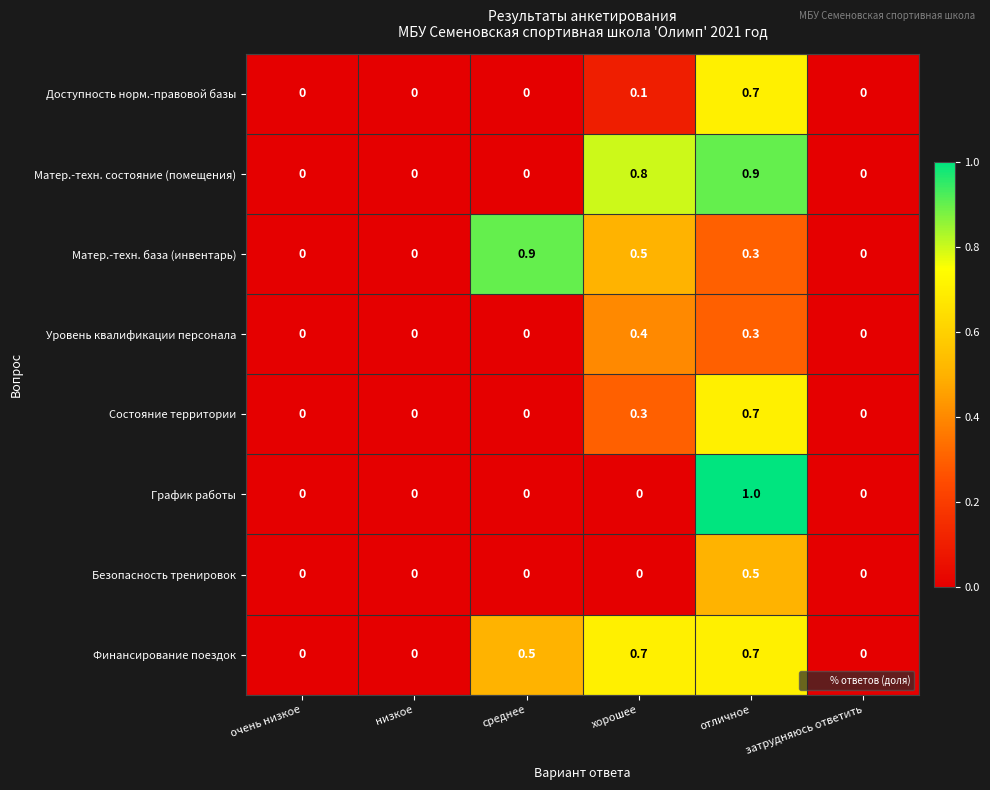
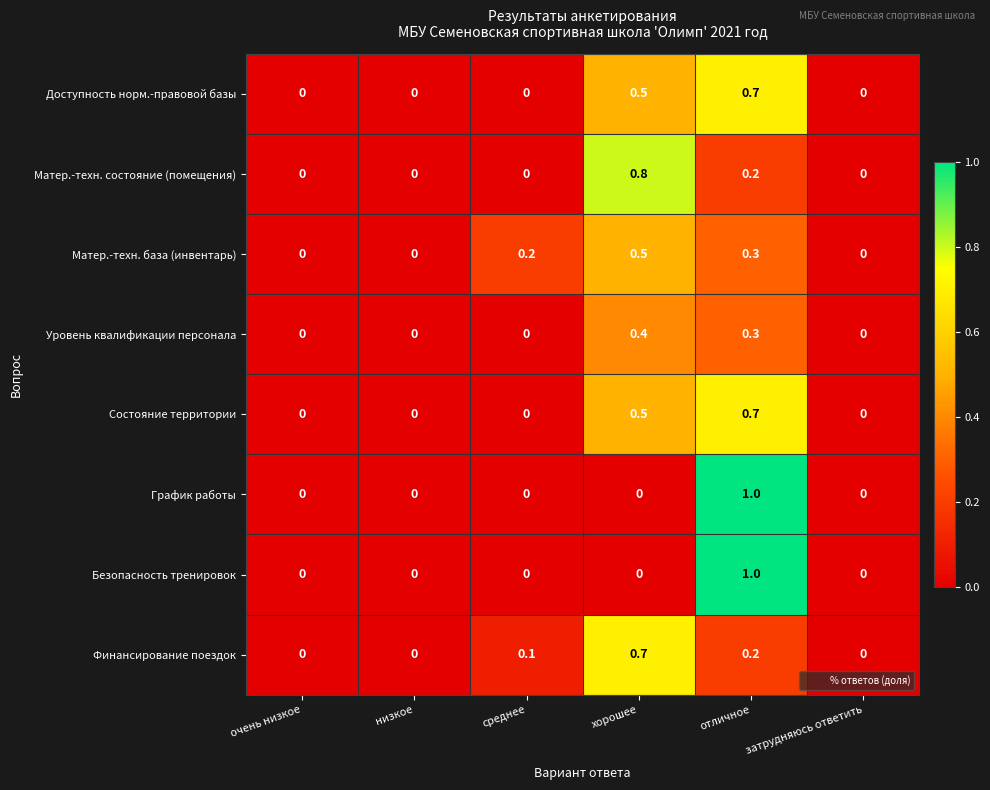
  {
    "Доступность норм.-правовой базы": {
      "очень низкое": 0,
      "низкое": 0,
      "среднее": 0,
-     "хорошее": 0.1,
+     "хорошее": 0.5,
      "отличное": 0.7,
      "затрудняюсь ответить": 0
    },
    "Матер.-техн. состояние (помещения)": {
      "очень низкое": 0,
      "низкое": 0,
      "среднее": 0,
      "хорошее": 0.8,
-     "отличное": 0.9,
+     "отличное": 0.2,
      "затрудняюсь ответить": 0
    },
    "Матер.-техн. база (инвентарь)": {
      "очень низкое": 0,
      "низкое": 0,
-     "среднее": 0.9,
+     "среднее": 0.2,
      "хорошее": 0.5,
      "отличное": 0.3,
      "затрудняюсь ответить": 0
    },
    "Уровень квалификации персонала": {
      "очень низкое": 0,
      "низкое": 0,
      "среднее": 0,
      "хорошее": 0.4,
      "отличное": 0.3,
      "затрудняюсь ответить": 0
    },
    "Состояние территории": {
      "очень низкое": 0,
      "низкое": 0,
      "среднее": 0,
-     "хорошее": 0.3,
+     "хорошее": 0.5,
      "отличное": 0.7,
      "затрудняюсь ответить": 0
    },
    "График работы": {
      "очень низкое": 0,
      "низкое": 0,
      "среднее": 0,
      "хорошее": 0,
      "отличное": 1.0,
      "затрудняюсь ответить": 0
    },
    "Безопасность тренировок": {
      "очень низкое": 0,
      "низкое": 0,
      "среднее": 0,
      "хорошее": 0,
-     "отличное": 0.5,
+     "отличное": 1.0,
      "затрудняюсь ответить": 0
    },
    "Финансирование поездок": {
      "очень низкое": 0,
      "низкое": 0,
-     "среднее": 0.5,
+     "среднее": 0.1,
      "хорошее": 0.7,
-     "отличное": 0.7,
+     "отличное": 0.2,
      "затрудняюсь ответить": 0
    }
  }
